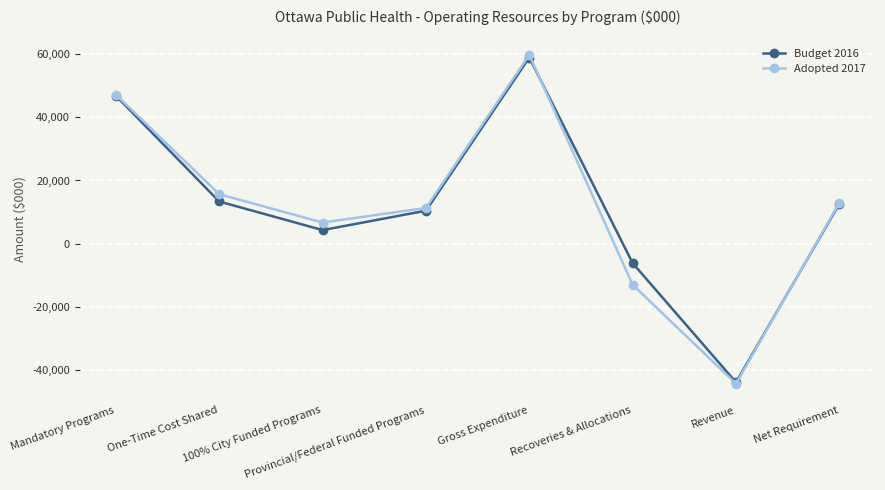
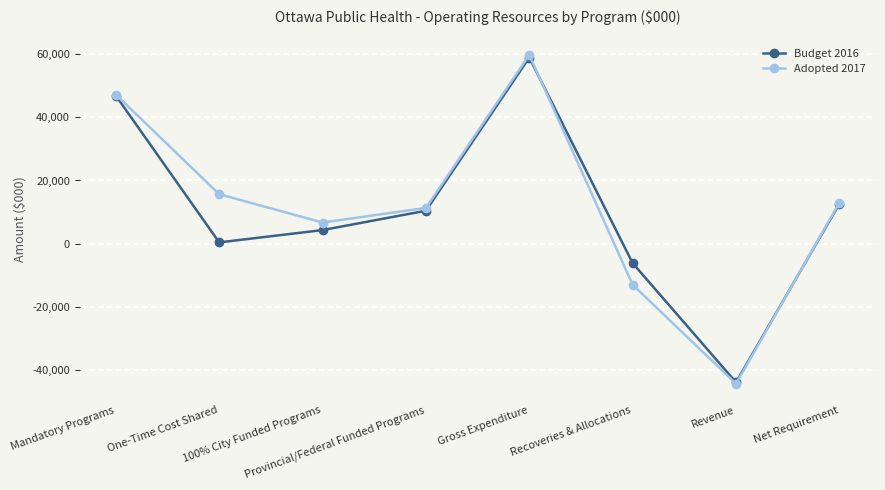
  {
    "Budget 2016": {
-     "One-Time Cost Shared": "13,000",
+     "One-Time Cost Shared": "0",
      "100% City Funded Programs": "4,000",
      "Provincial/Federal Funded Programs": "10,000",
      "Gross Expenditure": "59,000",
      "Recoveries & Allocations": "-6,000"
    },
    "Adopted 2017": {
      "One-Time Cost Shared": "16,000",
      "100% City Funded Programs": "7,000",
      "Provincial/Federal Funded Programs": "11,000",
      "Gross Expenditure": "60,000",
      "Recoveries & Allocations": "-13,000"
    }
  }
